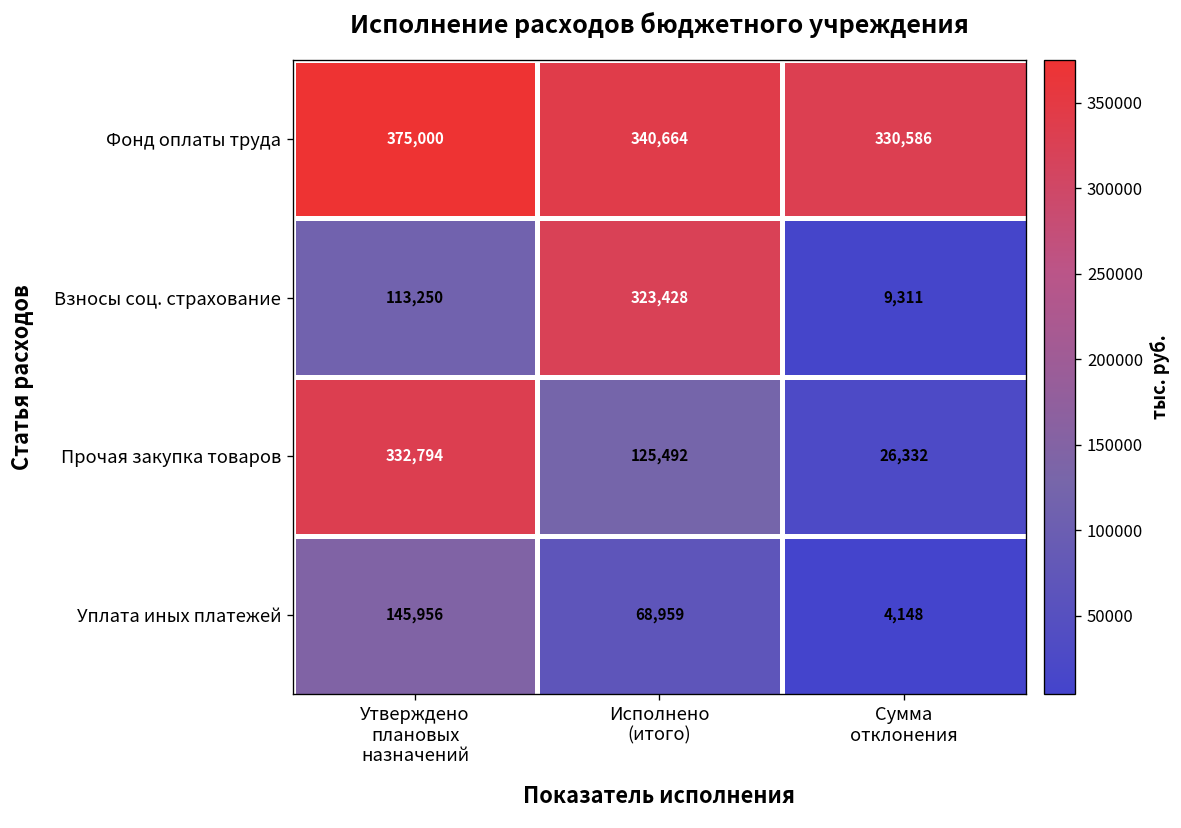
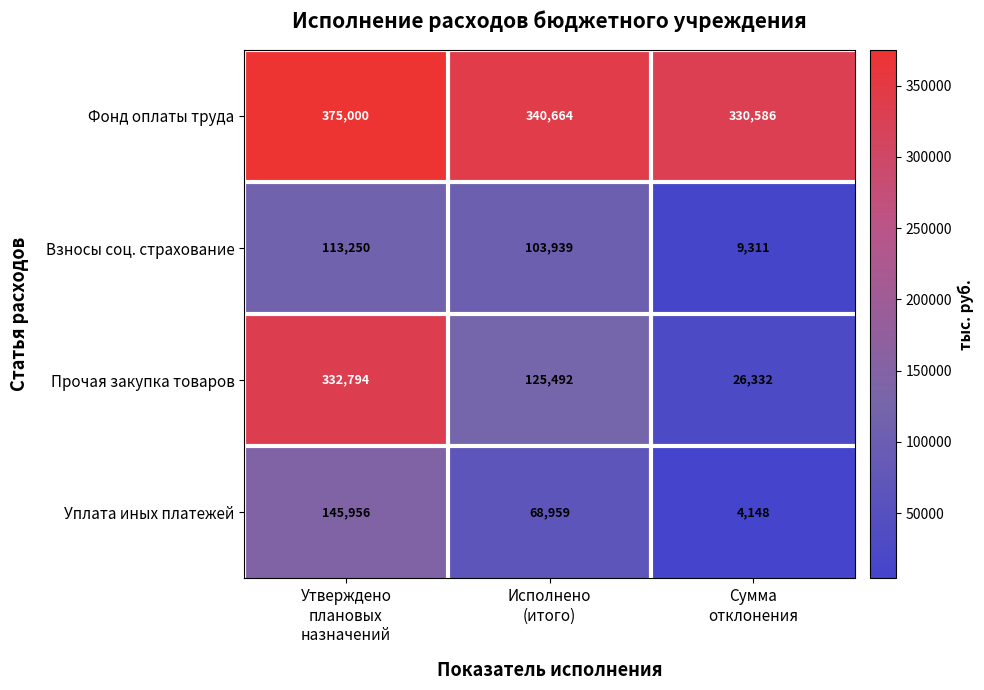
  {
    "Фонд оплаты труда": {
      "Утверждено плановых назначений": "375,000",
      "Исполнено (итого)": "340,664",
      "Сумма отклонения": "330,586"
    },
    "Взносы соц. страхование": {
      "Утверждено плановых назначений": "113,250",
-     "Исполнено (итого)": "323,428",
+     "Исполнено (итого)": "103,939",
      "Сумма отклонения": "9,311"
    },
    "Прочая закупка товаров": {
      "Утверждено плановых назначений": "332,794",
      "Исполнено (итого)": "125,492",
      "Сумма отклонения": "26,332"
    },
    "Уплата иных платежей": {
      "Утверждено плановых назначений": "145,956",
      "Исполнено (итого)": "68,959",
      "Сумма отклонения": "4,148"
    }
  }
